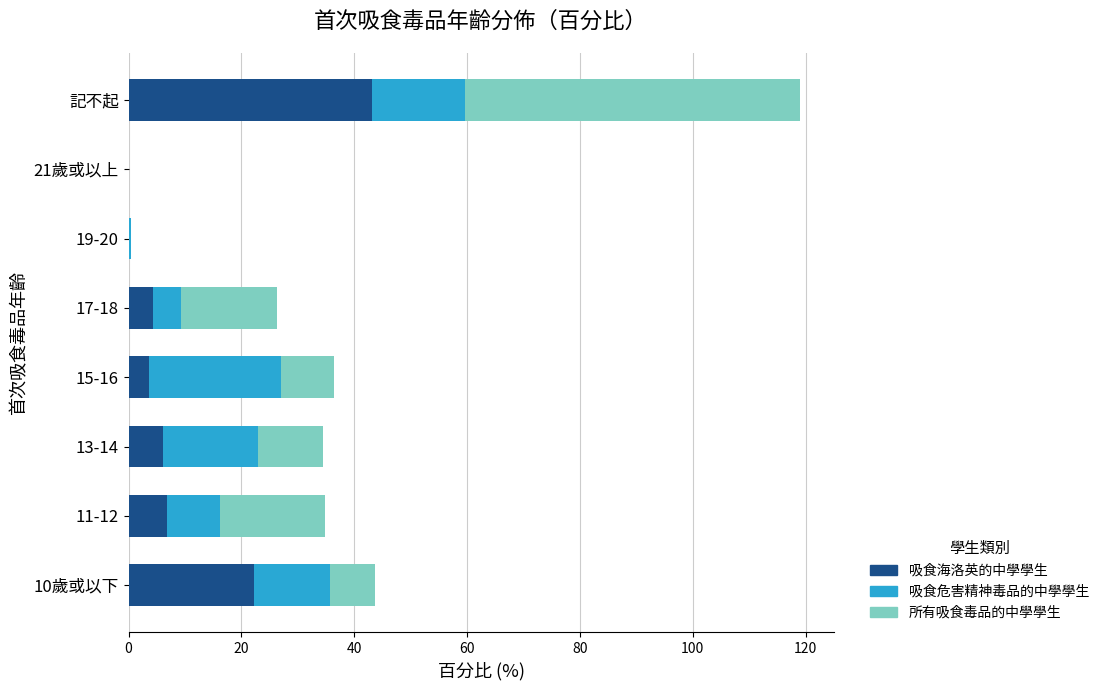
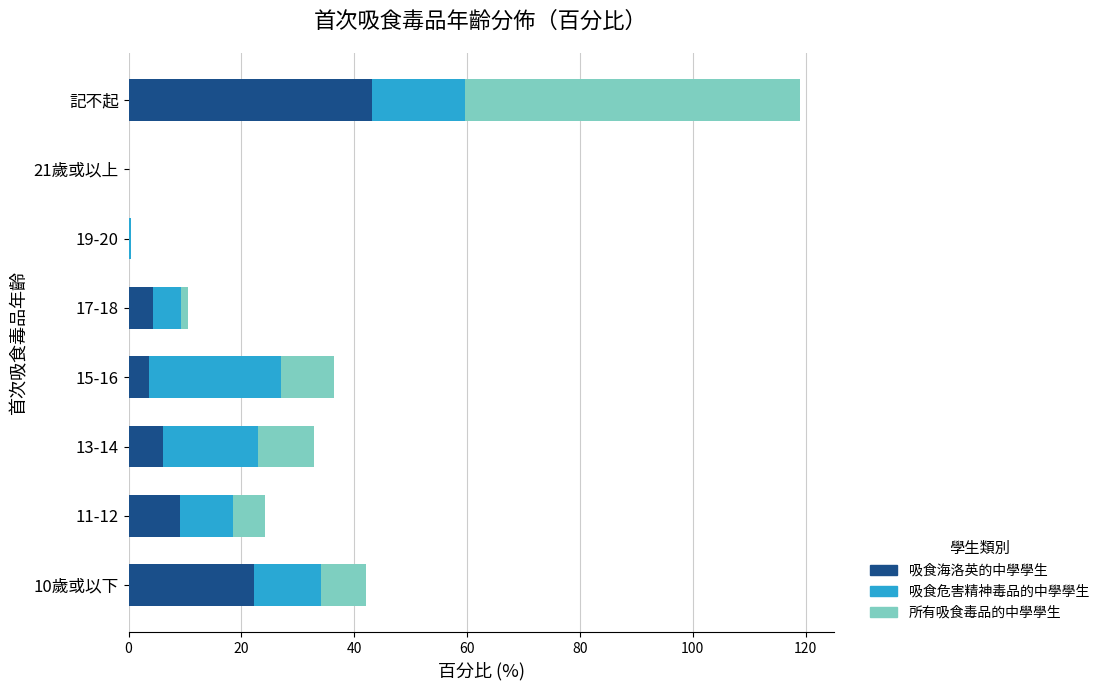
  {
    "吸食海洛英的中學學生": {
      "記不起": 43,
      "21歲或以上": 0,
      "17-18": 4,
      "15-16": 4,
      "13-14": 6,
-     "11-12": 7,
+     "11-12": 9,
      "10歲或以下": 22
    },
    "吸食危害精神毒品的中學學生": {
      "記不起": 16,
      "21歲或以上": 0,
      "17-18": 5,
      "15-16": 23,
      "13-14": 17,
      "11-12": 9,
-     "10歲或以下": 13
+     "10歲或以下": 12
    },
    "所有吸食毒品的中學學生": {
      "記不起": 59,
      "21歲或以上": 0,
      "19-20": 0,
-     "17-18": 17,
+     "17-18": 1,
      "15-16": 9,
-     "13-14": 12,
-     "11-12": 19,
+     "13-14": 10,
+     "11-12": 6,
      "10歲或以下": 8
    }
  }
